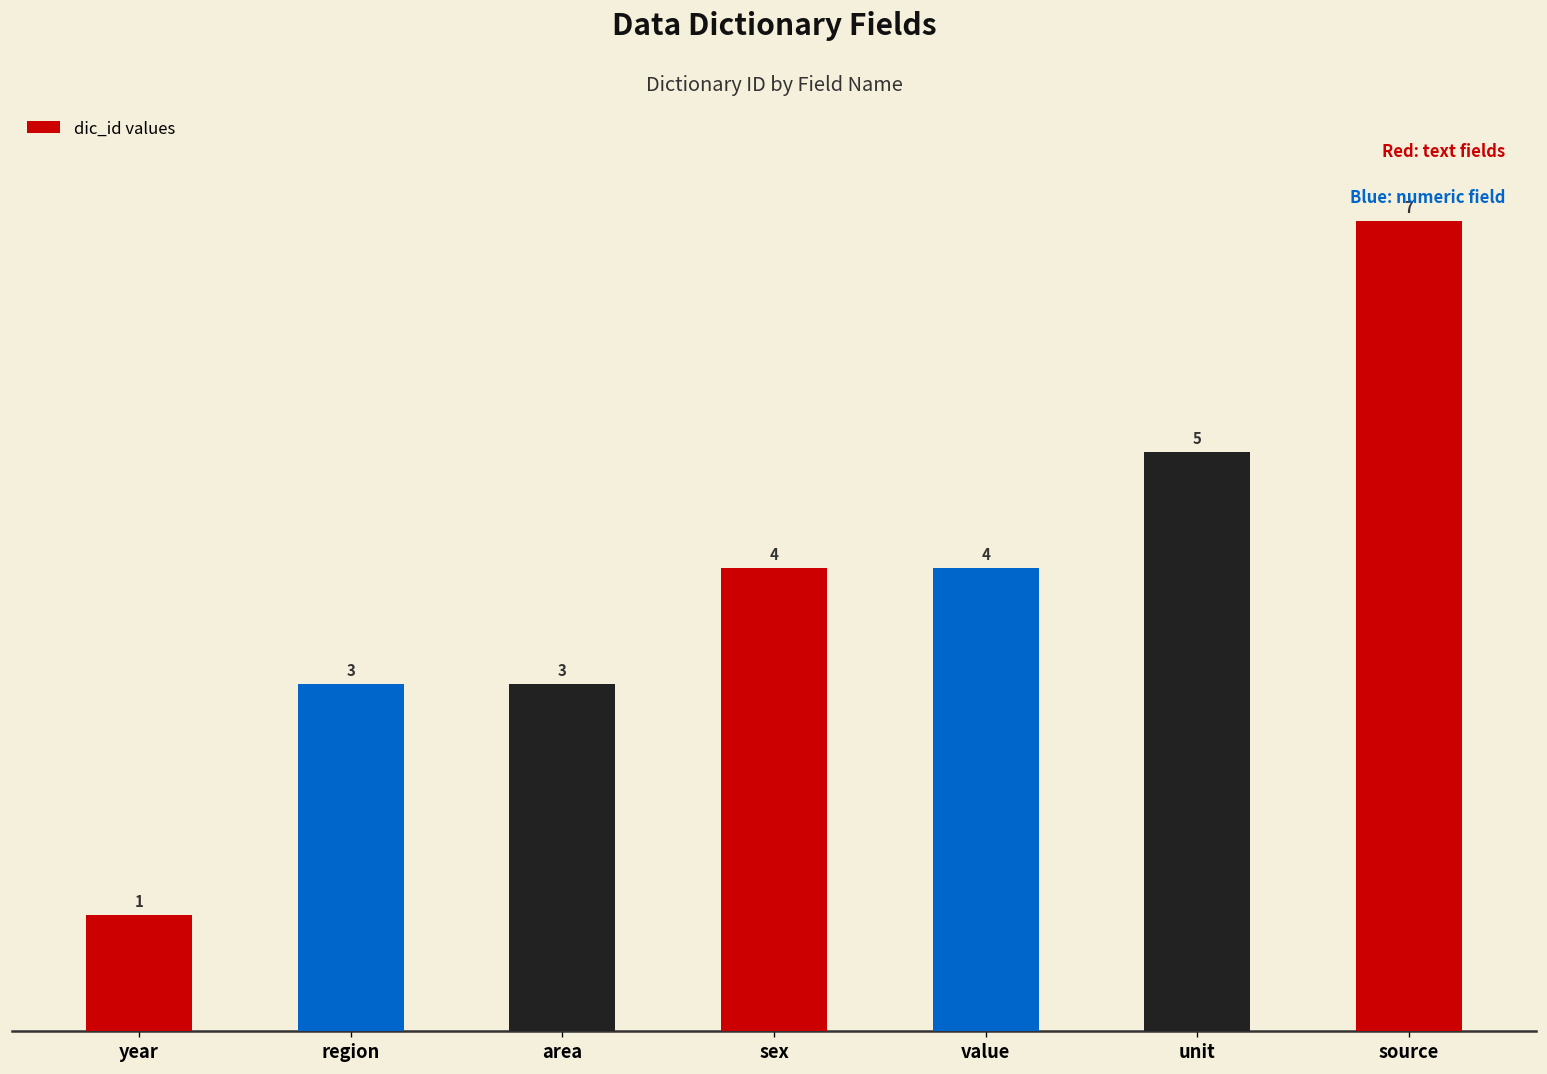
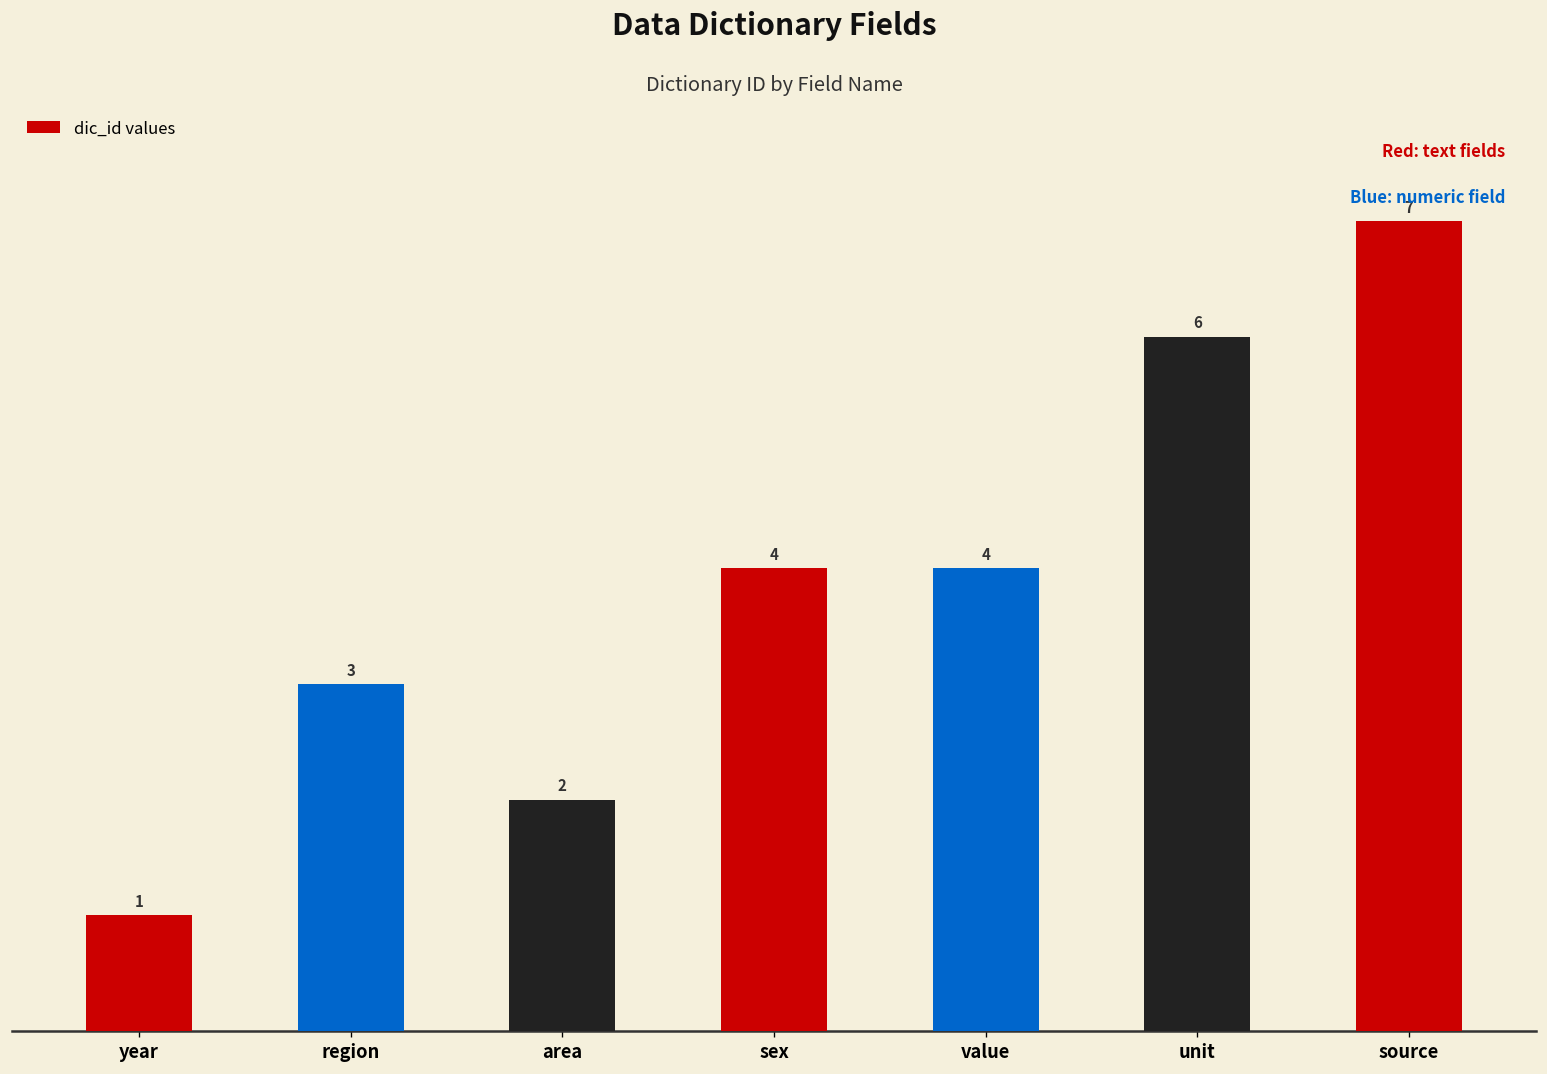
  {
    "year": 1,
    "region": 3,
-   "area": 3,
+   "area": 2,
    "sex": 4,
    "value": 4,
-   "unit": 5
+   "unit": 6
  }
